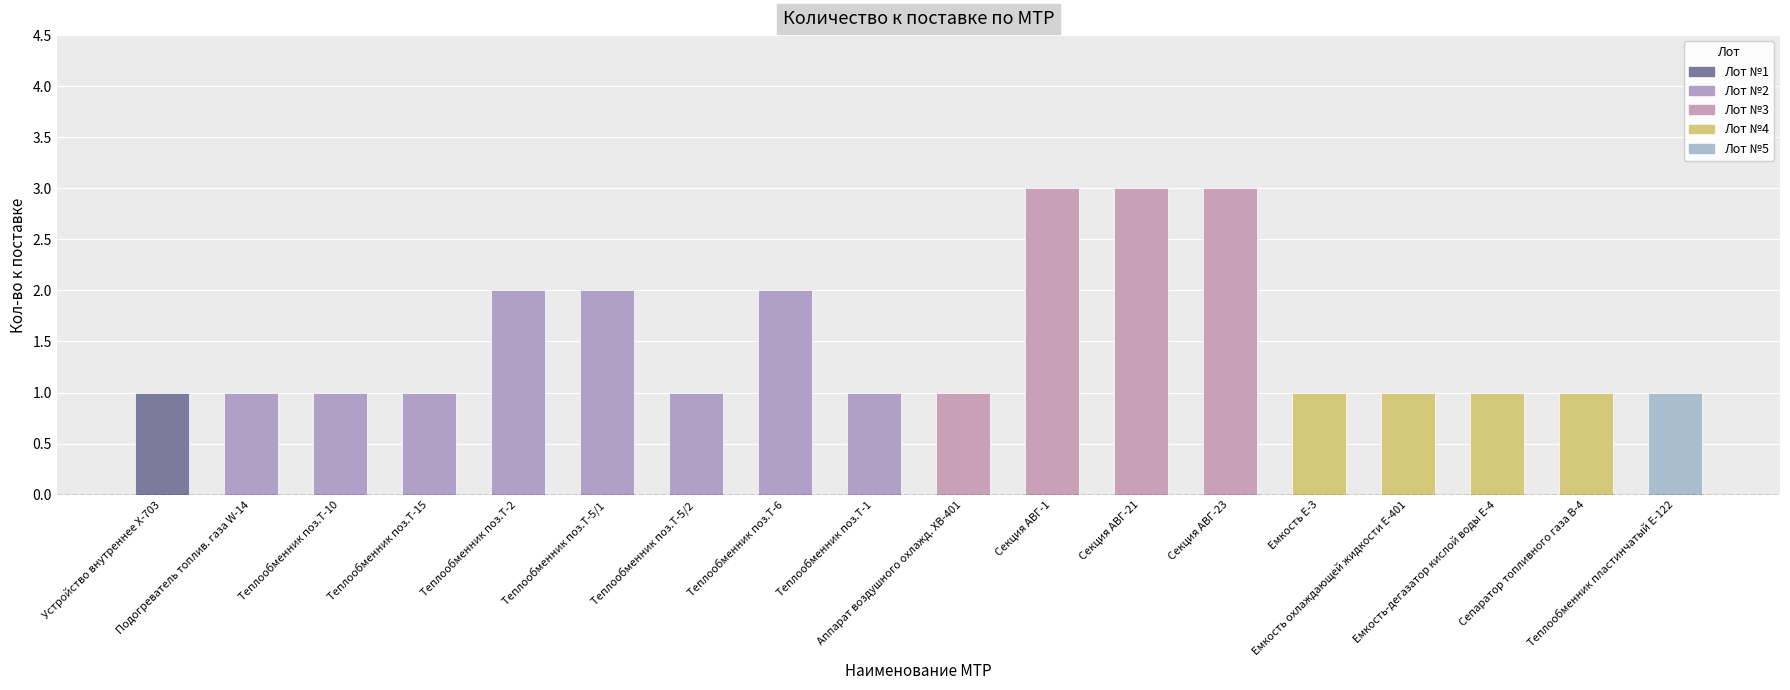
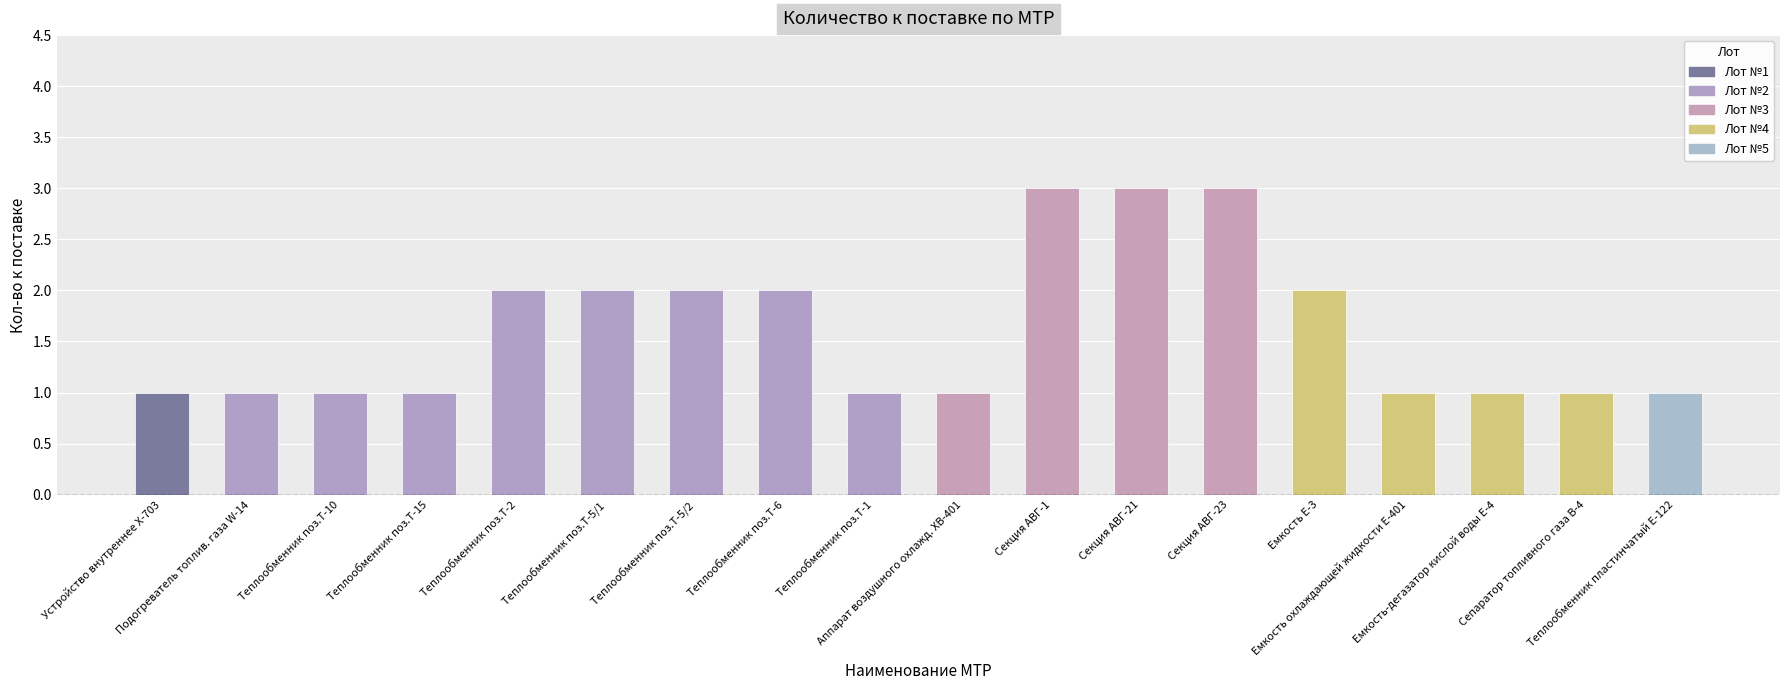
  {
    "Устройство внутреннее Х-703": 1,
    "Подогреватель топлив. газа W-14": 1,
    "Теплообменник поз.Т-10": 1,
    "Теплообменник поз.Т-15": 1,
    "Теплообменник поз.Т-2": 2,
    "Теплообменник поз.Т-5/1": 2,
-   "Теплообменник поз.Т-5/2": 1,
+   "Теплообменник поз.Т-5/2": 2,
    "Теплообменник поз.Т-6": 2,
    "Теплообменник поз.Т-1": 1,
    "Аппарат воздушного охлажд. ХВ-401": 1,
    "Секция АВГ-1": 3,
    "Секция АВГ-21": 3,
    "Секция АВГ-23": 3,
-   "Емкость Е-3": 1,
+   "Емкость Е-3": 2,
    "Емкость охлаждающей жидкости Е-401": 1,
    "Емкость-дегазатор кислой воды Е-4": 1,
    "Сепаратор топливного газа В-4": 1,
    "Теплообменник пластинчатый Е-122": 1
  }
